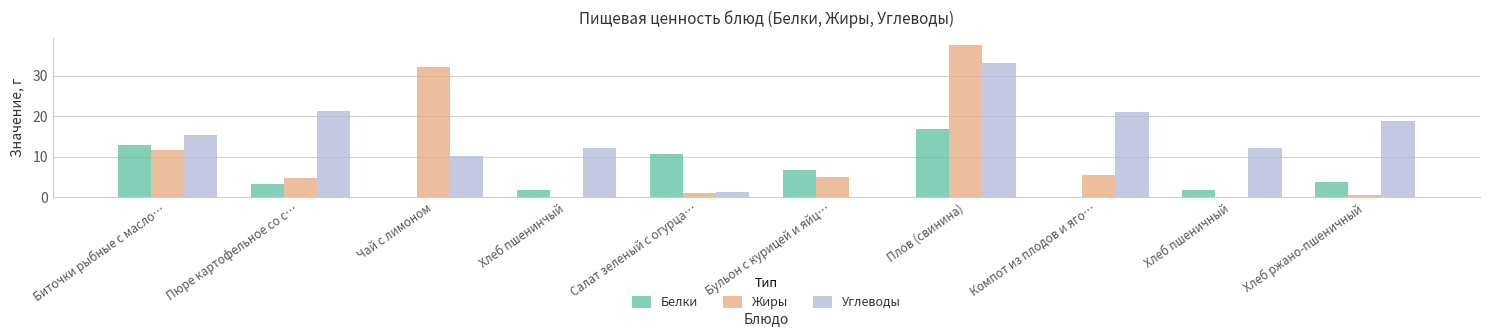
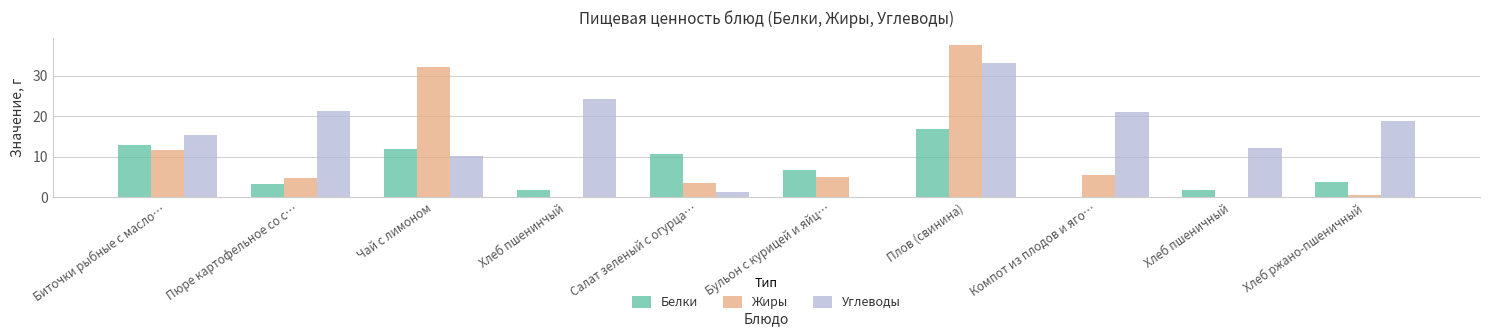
  {
    "Белки": {
      "Биточки рыбные с масло…": 13,
      "Пюре картофельное со с…": 3,
-     "Чай с лимоном": 0,
+     "Чай с лимоном": 12,
      "Хлеб пшенинчый": 2,
      "Салат зеленый с огурца…": 11,
      "Бульон с курицей и яйц…": 7,
      "Плов (свинина)": 17,
      "Хлеб пшеничный": 2,
      "Хлеб ржано-пшеничный": 4
    },
    "Жиры": {
      "Биточки рыбные с масло…": 12,
      "Пюре картофельное со с…": 5,
      "Чай с лимоном": 32,
-     "Салат зеленый с огурца…": 1,
+     "Салат зеленый с огурца…": 4,
      "Бульон с курицей и яйц…": 5,
      "Плов (свинина)": 38,
      "Компот из плодов и яго…": 6,
      "Хлеб ржано-пшеничный": 1
    },
    "Углеводы": {
      "Биточки рыбные с масло…": 15,
      "Пюре картофельное со с…": 21,
      "Чай с лимоном": 10,
-     "Хлеб пшенинчый": 12,
+     "Хлеб пшенинчый": 24,
      "Салат зеленый с огурца…": 1,
      "Плов (свинина)": 33,
      "Компот из плодов и яго…": 21,
      "Хлеб пшеничный": 12,
      "Хлеб ржано-пшеничный": 19
    }
  }
